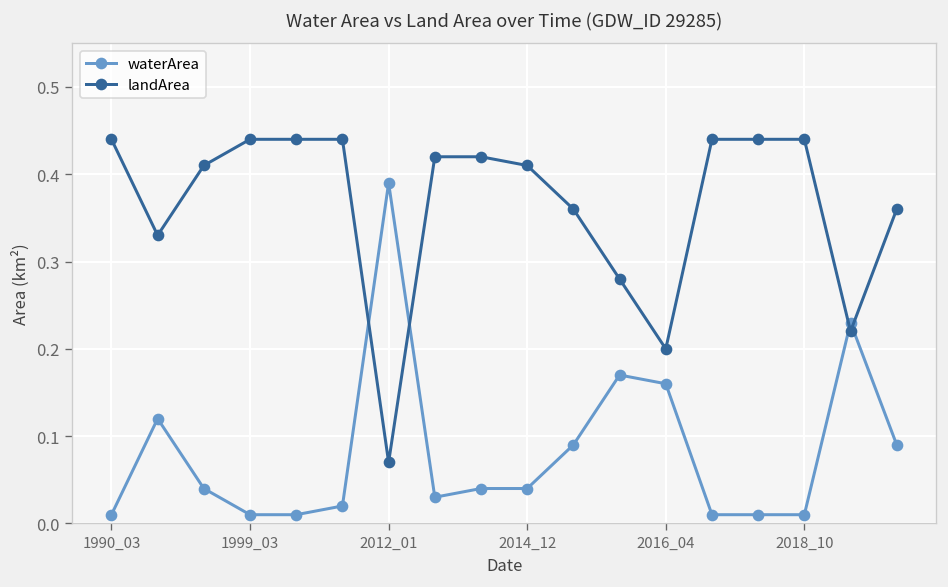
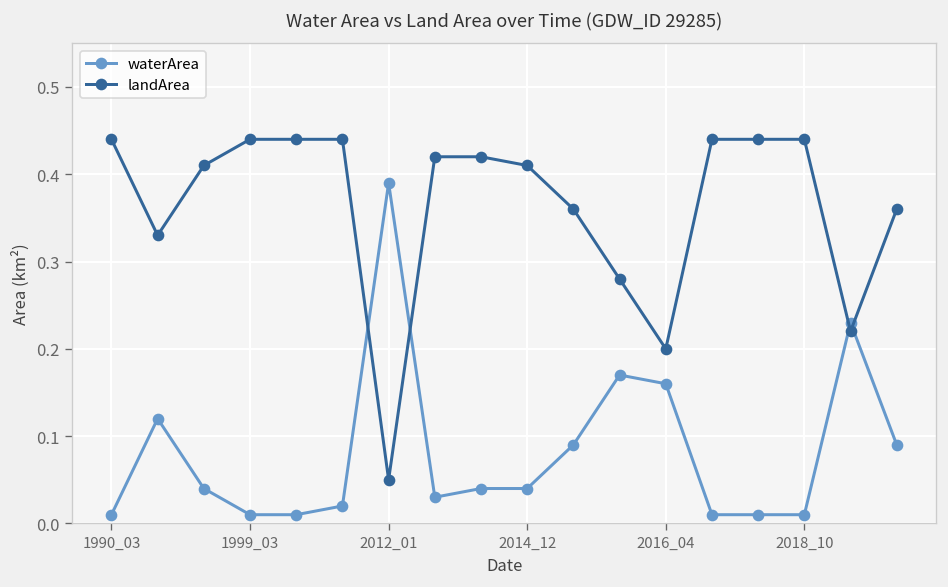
  {
    "waterArea": {
      "1999_03": 0.01,
      "2012_01": 0.39,
      "2016_04": 0.16
    },
    "landArea": {
      "1999_03": 0.44,
-     "2012_01": 0.07,
+     "2012_01": 0.05,
      "2016_04": 0.20
    }
  }
